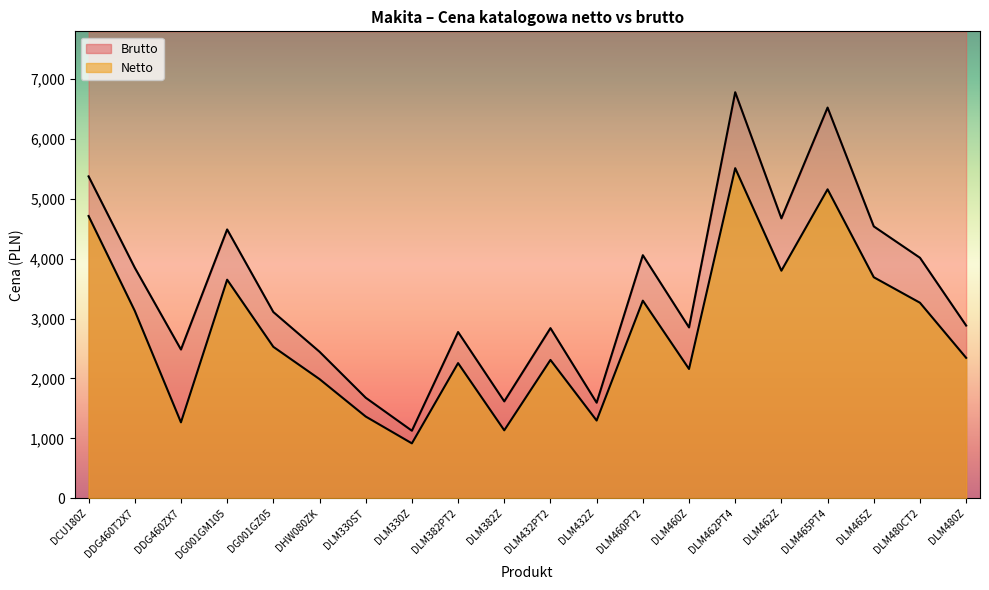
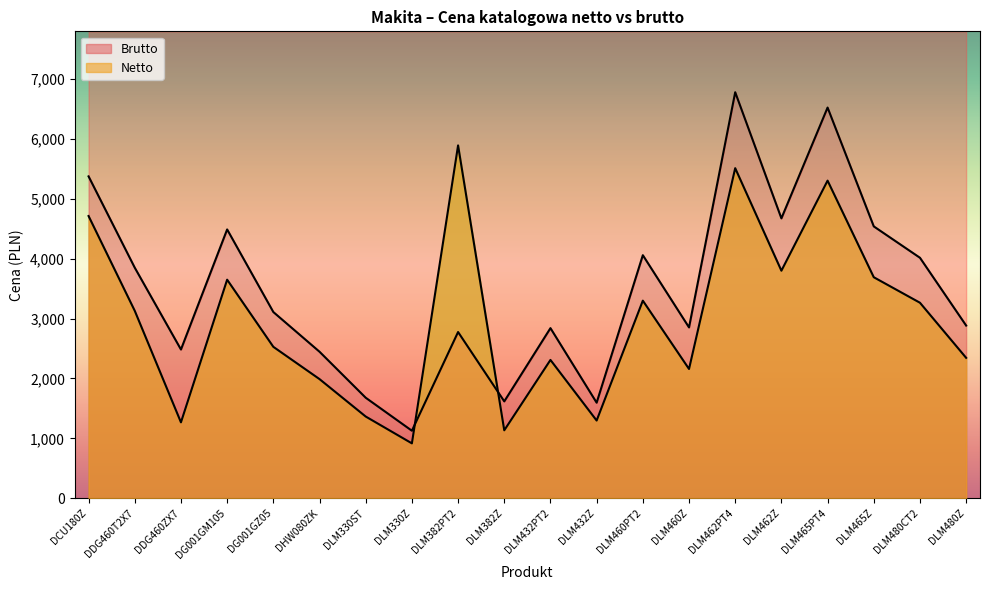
  {
    "Netto": {
      "DCU180Z": "4,700",
      "DDG460T2X7": "3,100",
      "DDG460ZX7": "1,300",
      "DG001GM105": "3,600",
      "DG001GZ05": "2,500",
      "DHW080ZK": "2,000",
      "DLM330ST": "1,400",
      "DLM330Z": "900",
-     "DLM382PT2": "2,300",
+     "DLM382PT2": "5,900",
      "DLM382Z": "1,100",
      "DLM432PT2": "2,300",
      "DLM432Z": "1,300",
      "DLM460PT2": "3,300",
      "DLM460Z": "2,200",
      "DLM462PT4": "5,500",
      "DLM462Z": "3,800",
-     "DLM465PT4": "5,200",
+     "DLM465PT4": "5,300",
      "DLM465Z": "3,700",
      "DLM480CT2": "3,300",
      "DLM480Z": "2,300"
    }
  }
